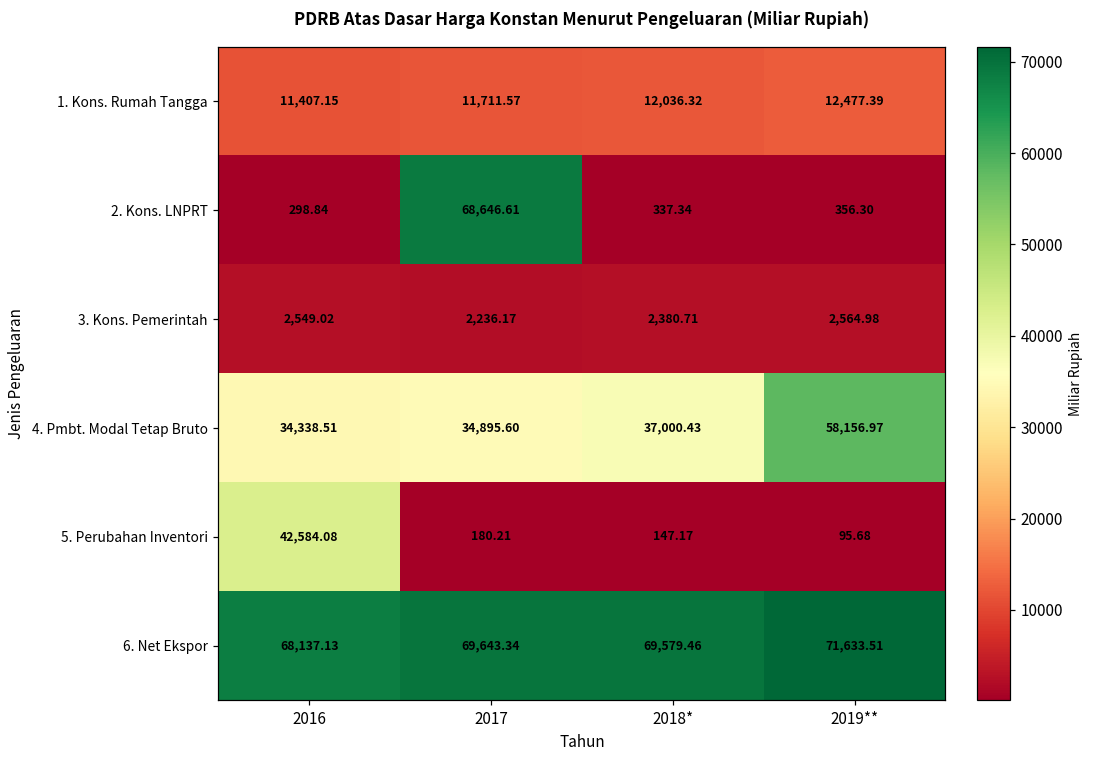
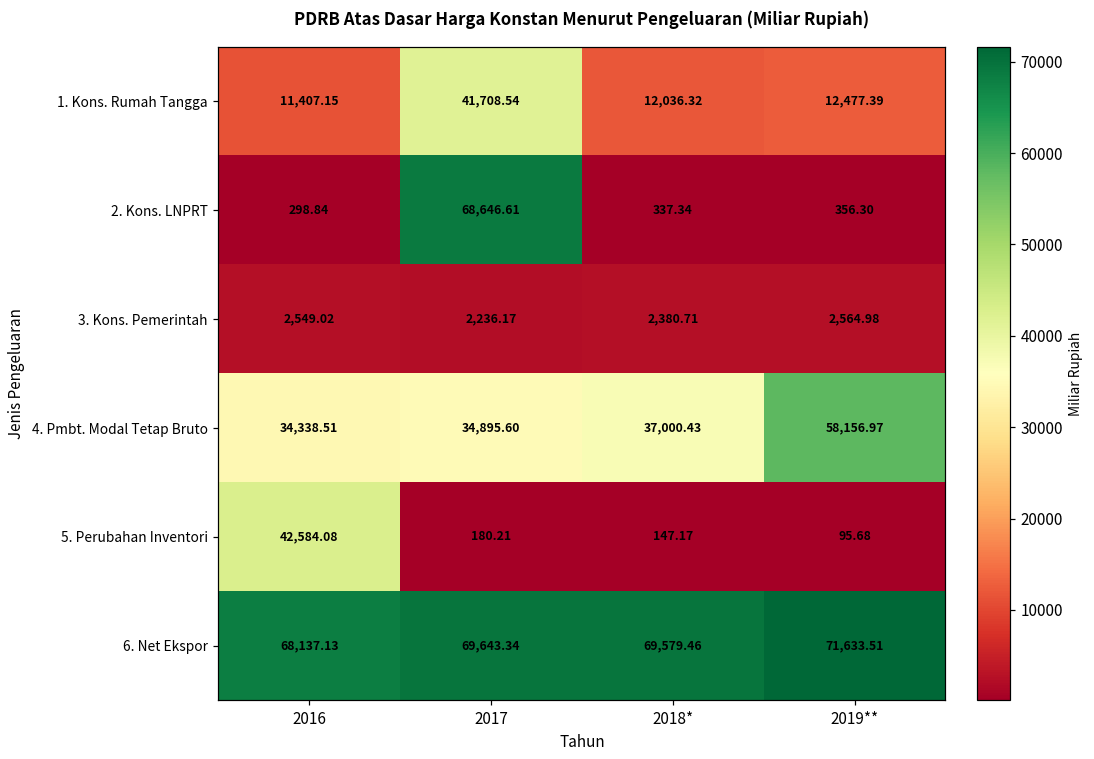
  {
    "1. Kons. Rumah Tangga": {
      "2016": "11,407.15",
-     "2017": "11,711.57",
+     "2017": "41,708.54",
      "2018*": "12,036.32",
      "2019**": "12,477.39"
    },
    "2. Kons. LNPRT": {
      "2016": "298.84",
      "2017": "68,646.61",
      "2018*": "337.34",
      "2019**": "356.30"
    },
    "3. Kons. Pemerintah": {
      "2016": "2,549.02",
      "2017": "2,236.17",
      "2018*": "2,380.71",
      "2019**": "2,564.98"
    },
    "4. Pmbt. Modal Tetap Bruto": {
      "2016": "34,338.51",
      "2017": "34,895.60",
      "2018*": "37,000.43",
      "2019**": "58,156.97"
    },
    "5. Perubahan Inventori": {
      "2016": "42,584.08",
      "2017": "180.21",
      "2018*": "147.17",
      "2019**": "95.68"
    },
    "6. Net Ekspor": {
      "2016": "68,137.13",
      "2017": "69,643.34",
      "2018*": "69,579.46",
      "2019**": "71,633.51"
    }
  }
